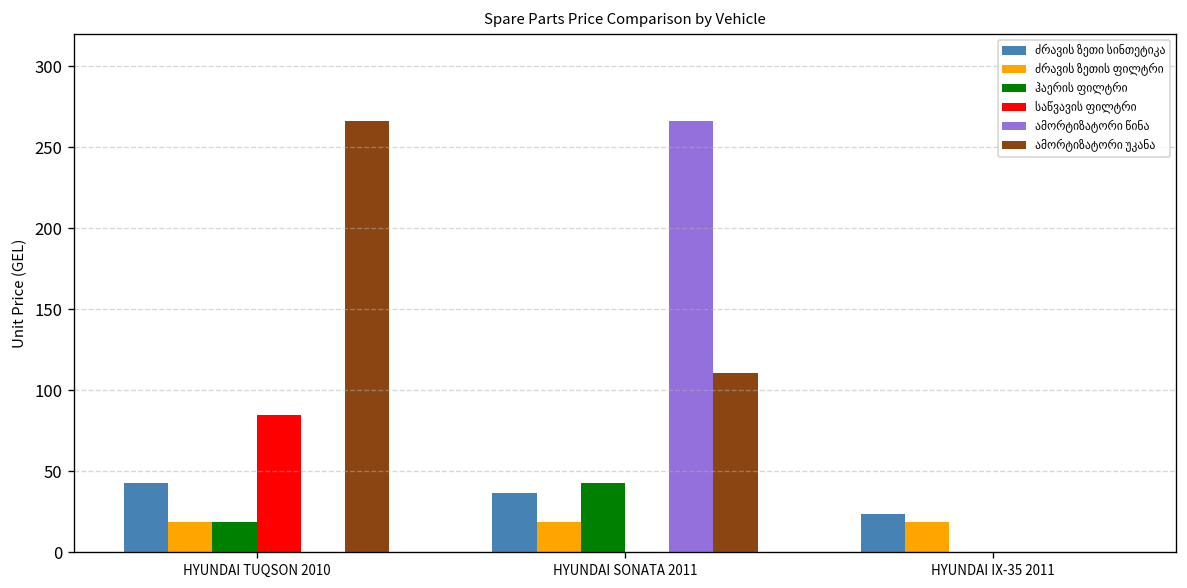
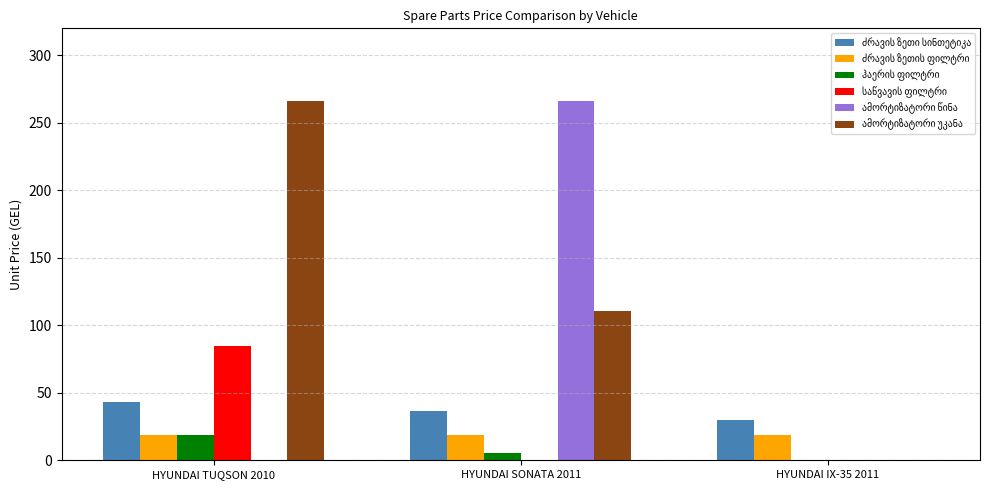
  {
    "ძრავის ზეთი სინთეტიკა": {
      "HYUNDAI TUQSON 2010": 43,
      "HYUNDAI SONATA 2011": 37,
-     "HYUNDAI IX-35 2011": 24
+     "HYUNDAI IX-35 2011": 30
    },
    "ძრავის ზეთის ფილტრი": {
      "HYUNDAI TUQSON 2010": 19,
      "HYUNDAI SONATA 2011": 19,
      "HYUNDAI IX-35 2011": 19
    },
    "ჰაერის ფილტრი": {
      "HYUNDAI TUQSON 2010": 19,
-     "HYUNDAI SONATA 2011": 43,
+     "HYUNDAI SONATA 2011": 5,
      "HYUNDAI IX-35 2011": 0
    },
    "საწვავის ფილტრი": {
      "HYUNDAI TUQSON 2010": 85,
      "HYUNDAI SONATA 2011": 0,
      "HYUNDAI IX-35 2011": 0
    },
    "ამორტიზატორი წინა": {
      "HYUNDAI TUQSON 2010": 0,
      "HYUNDAI SONATA 2011": 266,
      "HYUNDAI IX-35 2011": 0
    },
    "ამორტიზატორი უკანა": {
      "HYUNDAI TUQSON 2010": 266,
      "HYUNDAI SONATA 2011": 111,
      "HYUNDAI IX-35 2011": 0
    }
  }
